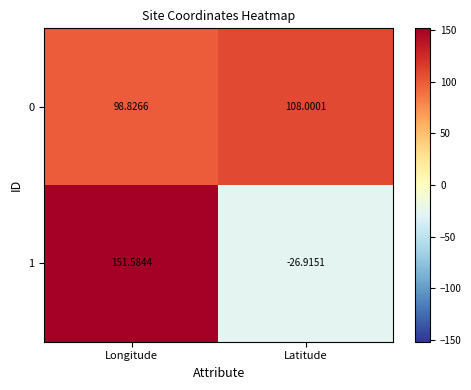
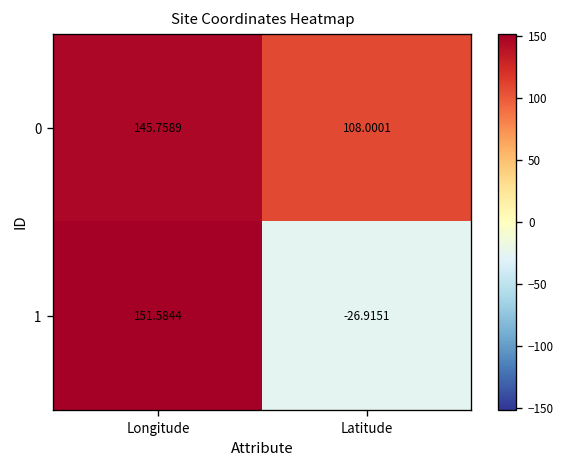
  {
    "0": {
-     "Longitude": 98.8266,
+     "Longitude": 145.7589,
      "Latitude": 108.0001
    },
    "1": {
      "Longitude": 151.5844,
      "Latitude": -26.9151
    }
  }
